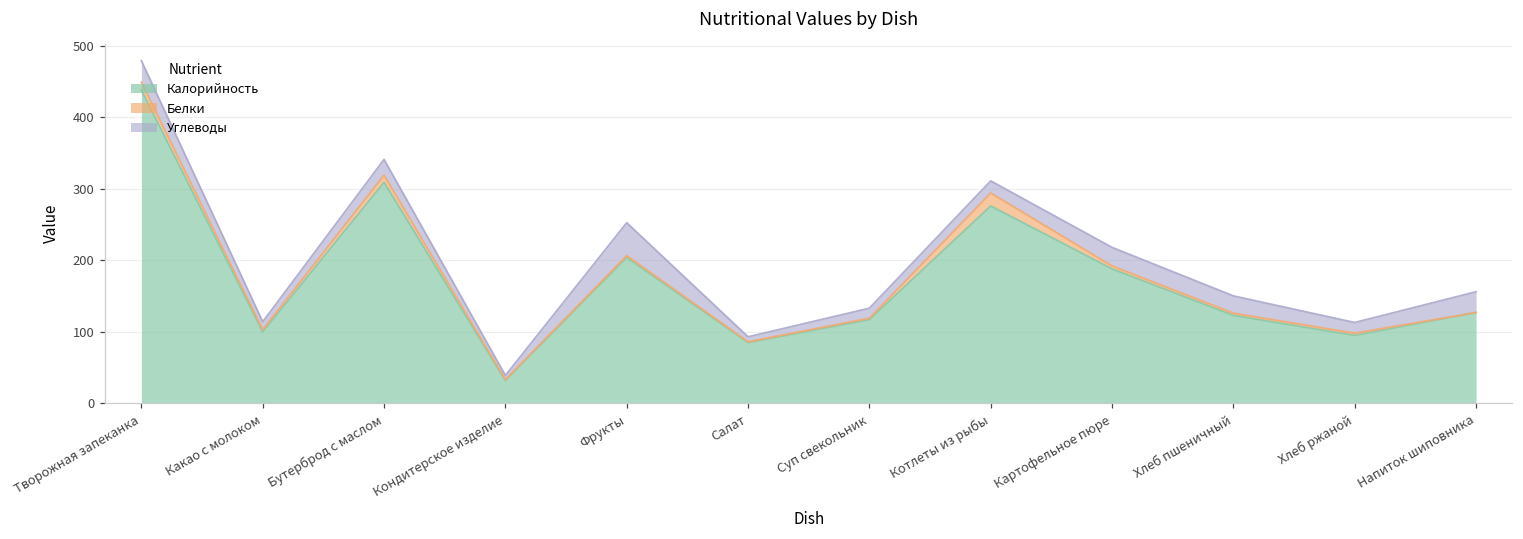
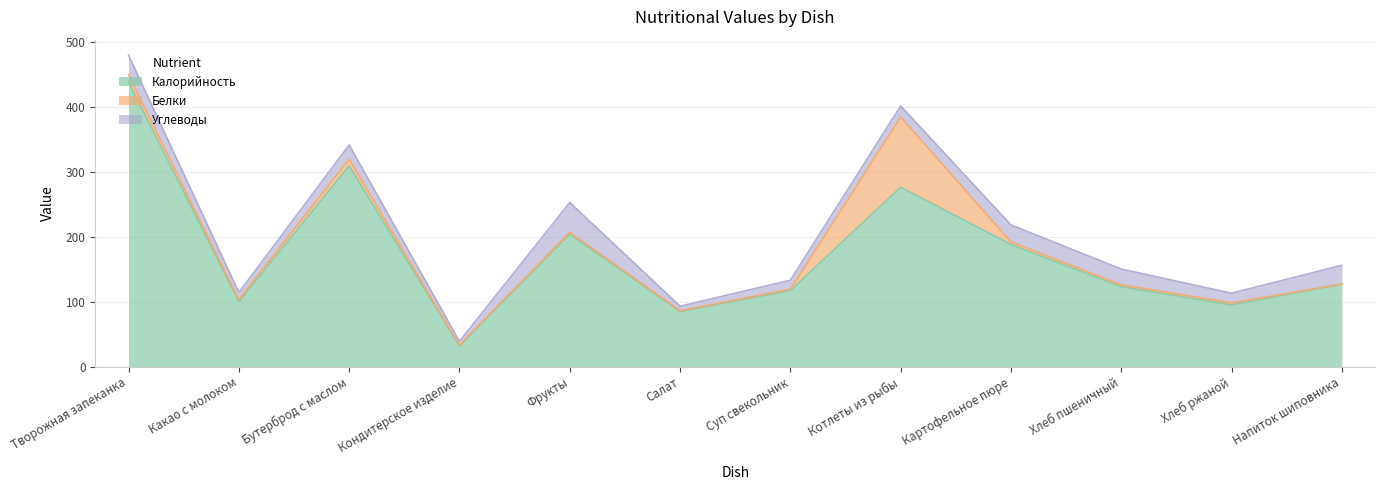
  {
    "Белки": {
      "Творожная запеканка": 10,
      "Бутерброд с маслом": 10,
-     "Котлеты из рыбы": 20,
+     "Котлеты из рыбы": 110,
      "Картофельное пюре": 0
    }
  }
